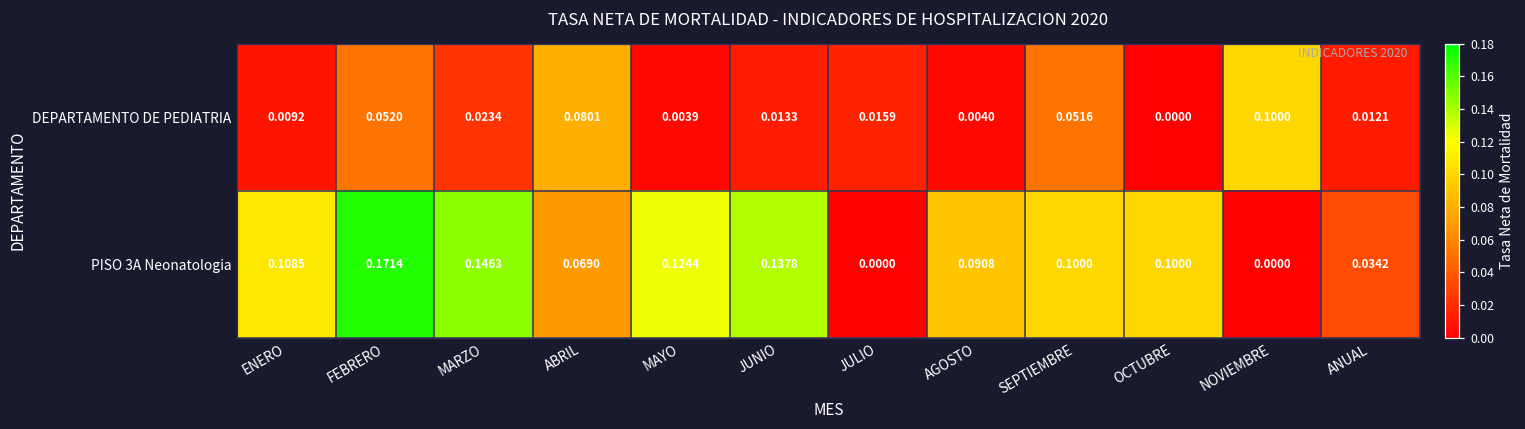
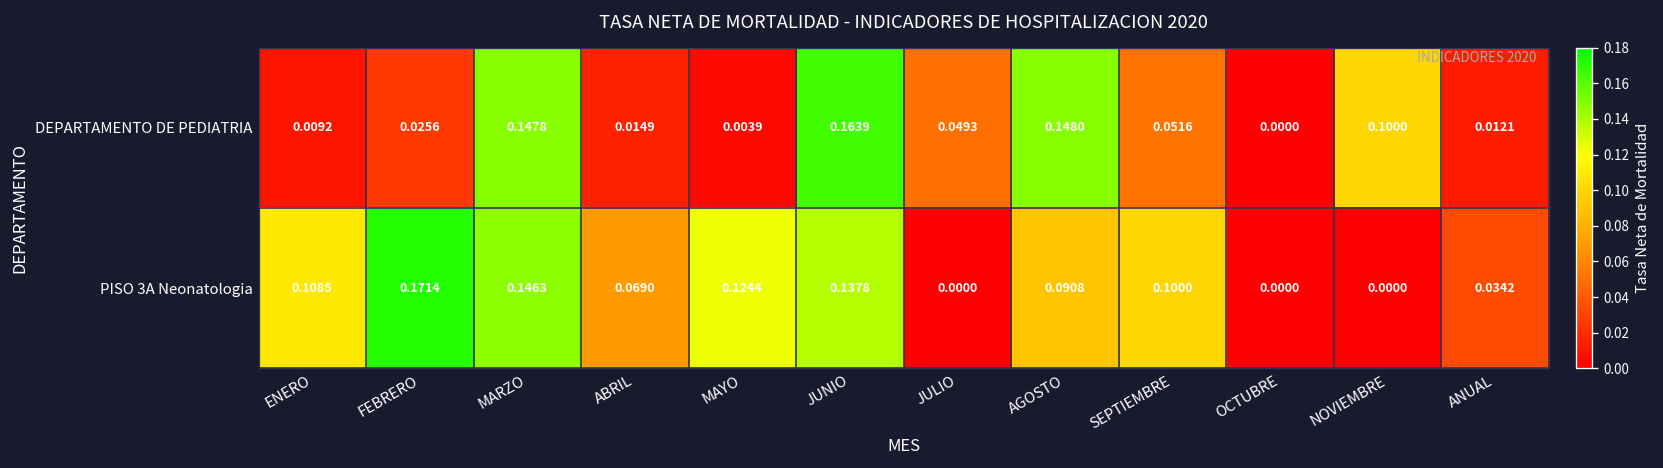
  {
    "DEPARTAMENTO DE PEDIATRIA": {
      "ENERO": 0.0092,
-     "FEBRERO": 0.0520,
-     "MARZO": 0.0234,
-     "ABRIL": 0.0801,
+     "FEBRERO": 0.0256,
+     "MARZO": 0.1478,
+     "ABRIL": 0.0149,
      "MAYO": 0.0039,
-     "JUNIO": 0.0133,
-     "JULIO": 0.0159,
-     "AGOSTO": 0.0040,
+     "JUNIO": 0.1639,
+     "JULIO": 0.0493,
+     "AGOSTO": 0.1480,
      "SEPTIEMBRE": 0.0516,
      "OCTUBRE": 0.0000,
      "NOVIEMBRE": 0.1000
    },
    "PISO 3A Neonatologia": {
      "ENERO": 0.1085,
      "FEBRERO": 0.1714,
      "MARZO": 0.1463,
      "ABRIL": 0.0690,
      "MAYO": 0.1244,
      "JUNIO": 0.1378,
      "JULIO": 0.0000,
      "AGOSTO": 0.0908,
      "SEPTIEMBRE": 0.1000,
-     "OCTUBRE": 0.1000,
+     "OCTUBRE": 0.0000,
      "NOVIEMBRE": 0.0000,
      "ANUAL": 0.0342
    }
  }
